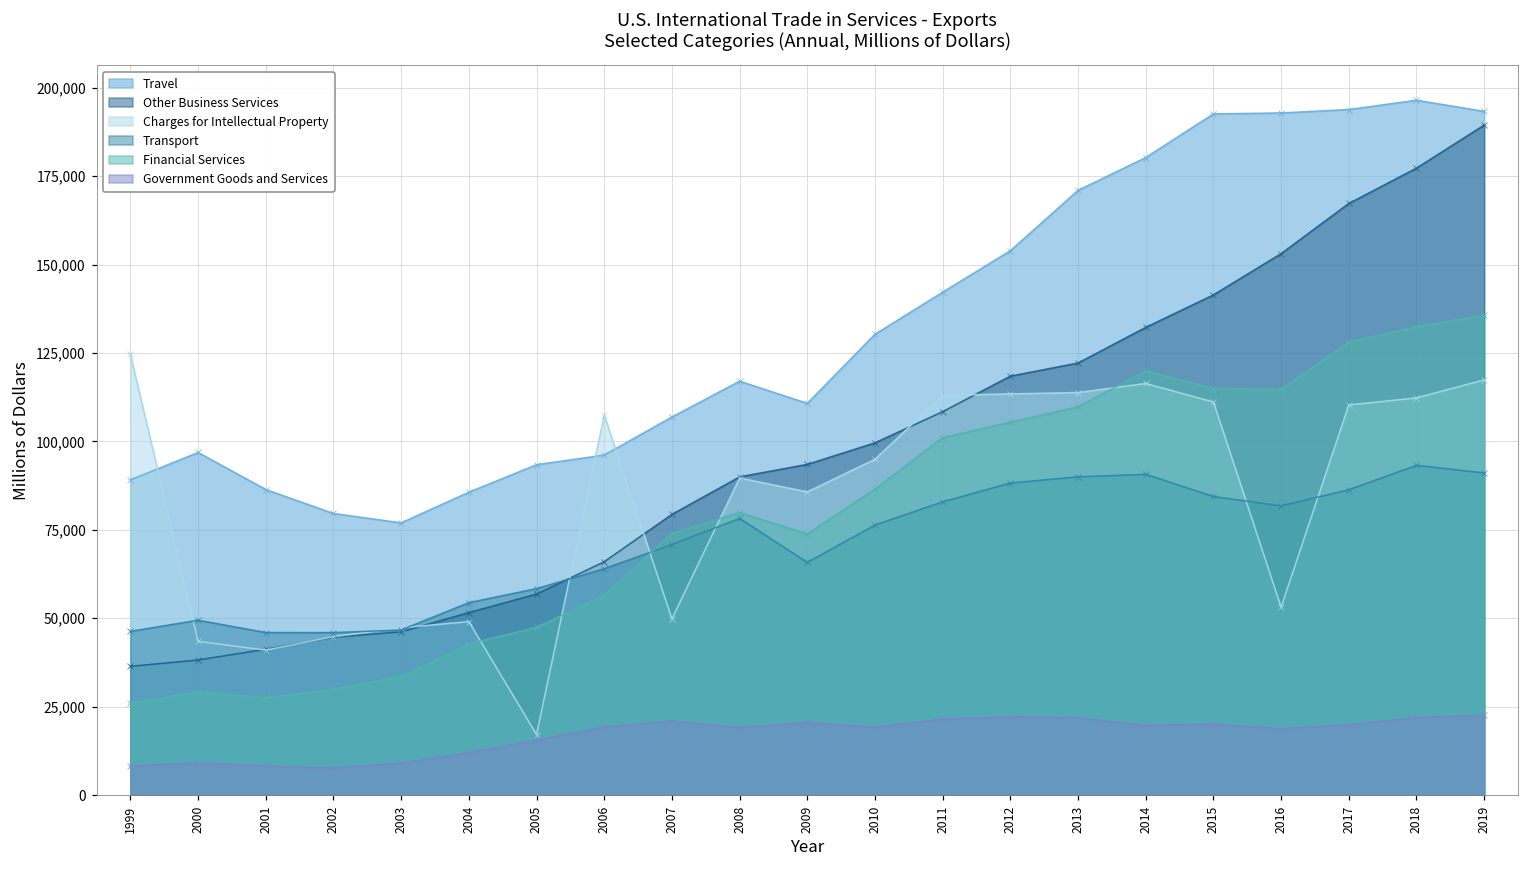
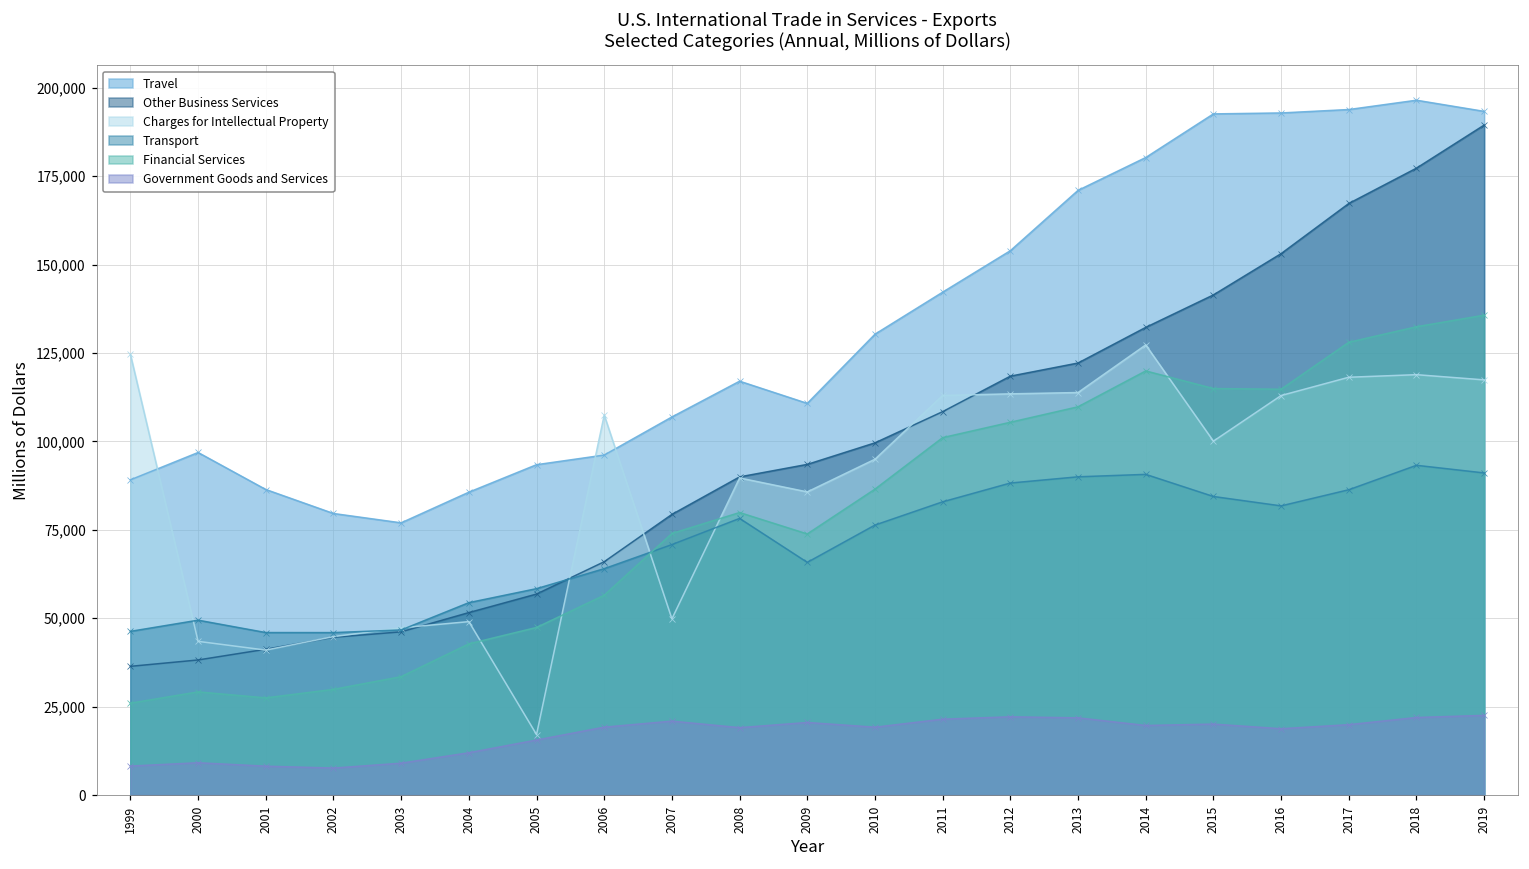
  {
    "Charges for Intellectual Property": {
      "1999": "125,000",
      "2000": "43,000",
      "2004": "49,000",
      "2005": "17,000",
      "2006": "107,000",
      "2007": "50,000",
      "2009": "86,000",
      "2010": "95,000",
      "2011": "113,000",
      "2012": "113,000",
      "2013": "114,000",
-     "2014": "116,000",
-     "2015": "111,000",
-     "2016": "53,000",
-     "2017": "110,000",
-     "2018": "112,000",
+     "2014": "127,000",
+     "2015": "100,000",
+     "2016": "113,000",
+     "2017": "118,000",
+     "2018": "119,000",
      "2019": "117,000"
    }
  }
